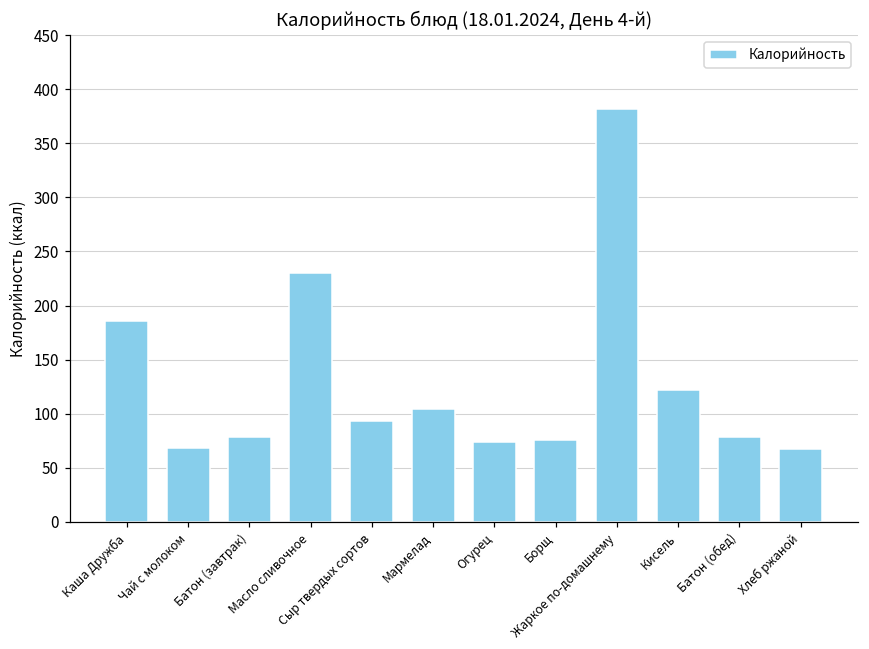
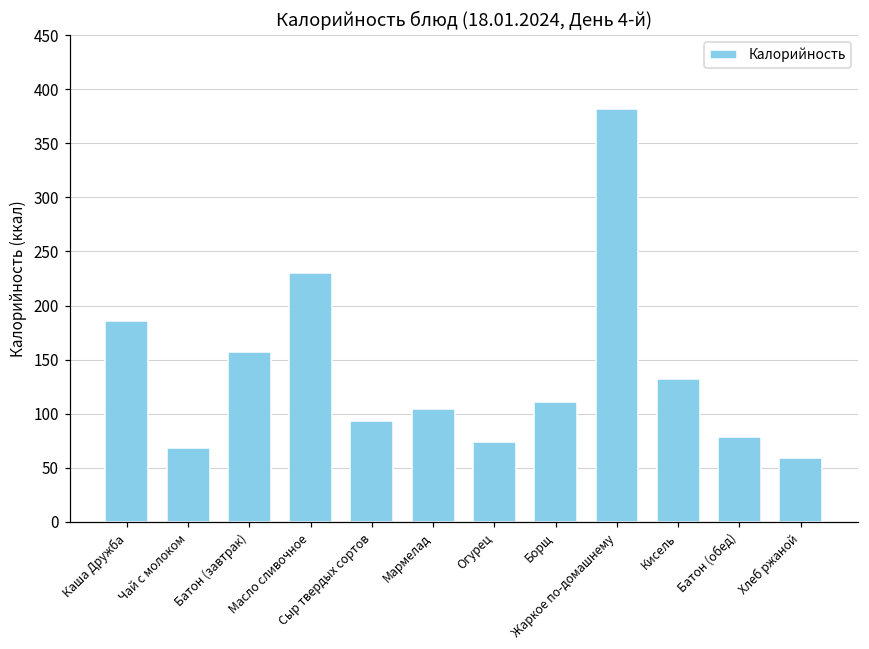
  {
    "Каша Дружба": 190,
    "Чай с молоком": 70,
-   "Батон (завтрак)": 80,
+   "Батон (завтрак)": 160,
    "Масло сливочное": 230,
    "Сыр твердых сортов": 90,
    "Мармелад": 100,
    "Огурец": 70,
-   "Борщ": 80,
+   "Борщ": 110,
    "Жаркое по-домашнему": 380,
-   "Кисель": 120,
+   "Кисель": 130,
    "Батон (обед)": 80,
-   "Хлеб ржаной": 70
+   "Хлеб ржаной": 60
  }
